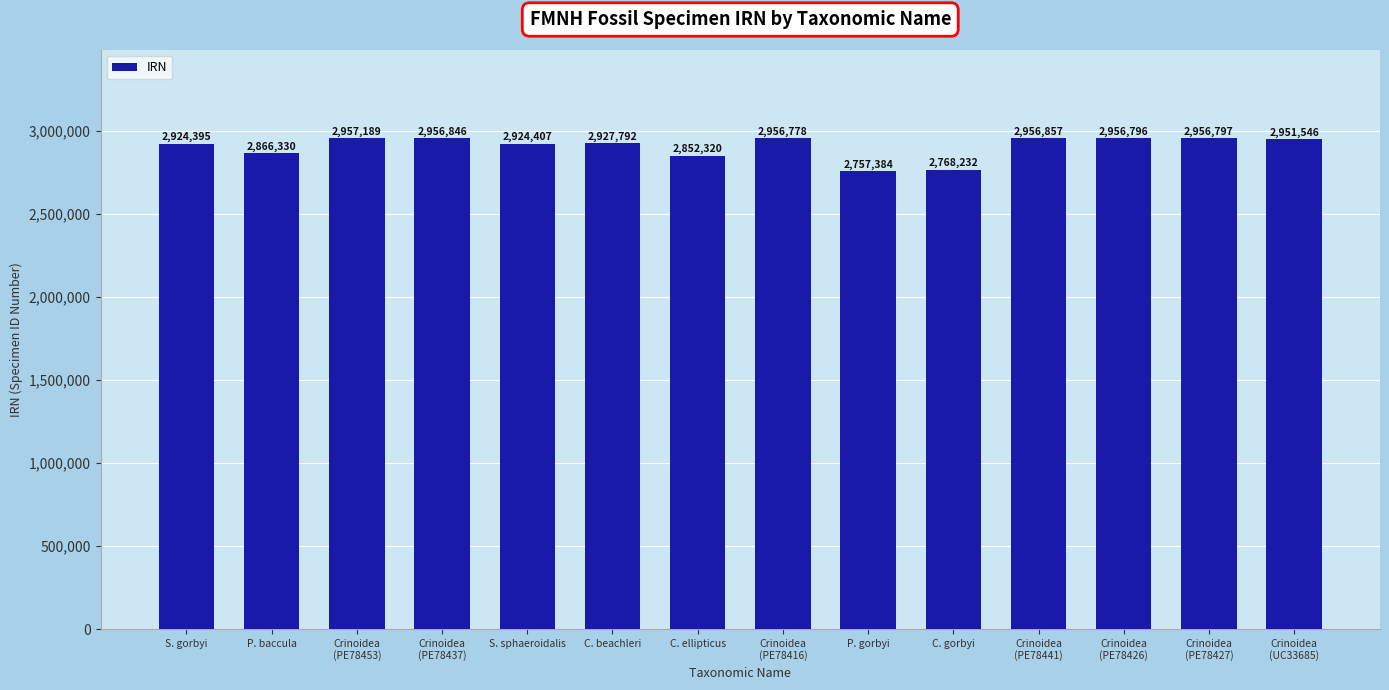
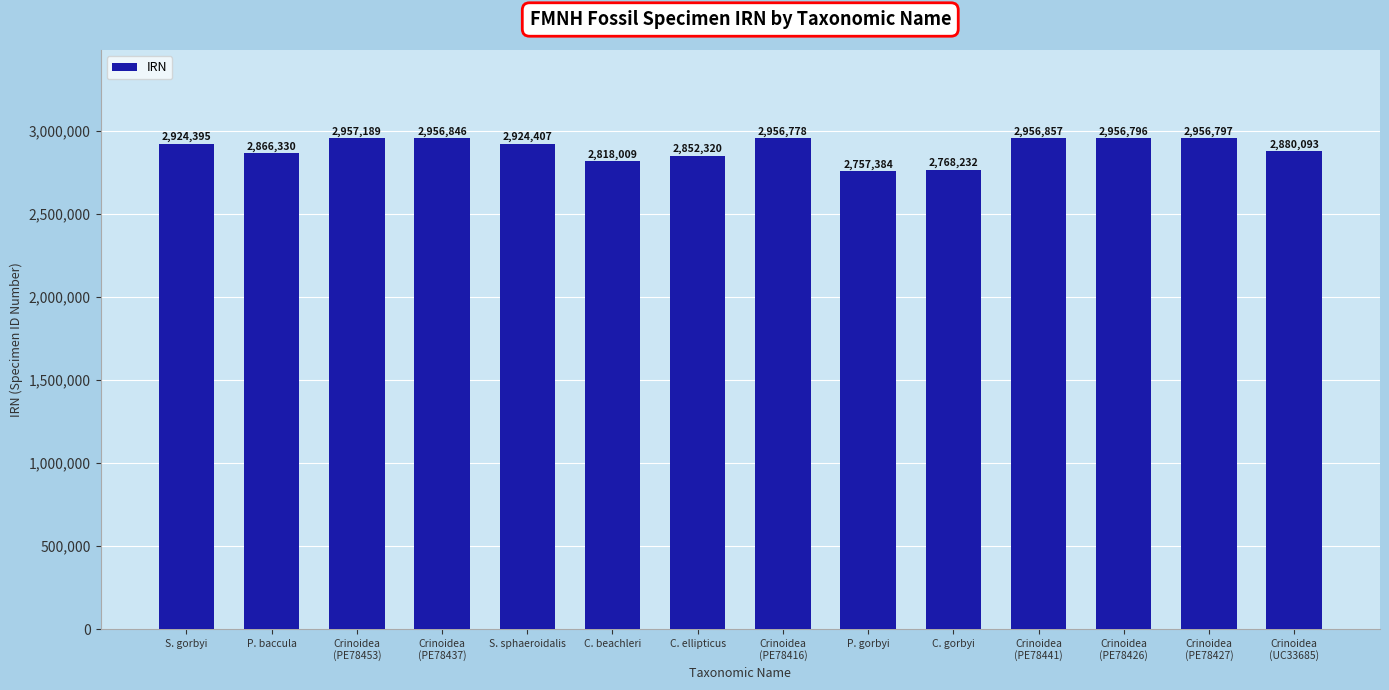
  {
    "S. gorbyi": "2,924,395",
    "P. baccula": "2,866,330",
    "Crinoidea (PE78453)": "2,957,189",
    "Crinoidea (PE78437)": "2,956,846",
    "S. sphaeroidalis": "2,924,407",
-   "C. beachleri": "2,927,792",
+   "C. beachleri": "2,818,009",
    "C. ellipticus": "2,852,320",
    "Crinoidea (PE78416)": "2,956,778",
    "P. gorbyi": "2,757,384",
    "C. gorbyi": "2,768,232",
    "Crinoidea (PE78441)": "2,956,857",
    "Crinoidea (PE78426)": "2,956,796",
    "Crinoidea (PE78427)": "2,956,797",
-   "Crinoidea (UC33685)": "2,951,546"
+   "Crinoidea (UC33685)": "2,880,093"
  }
